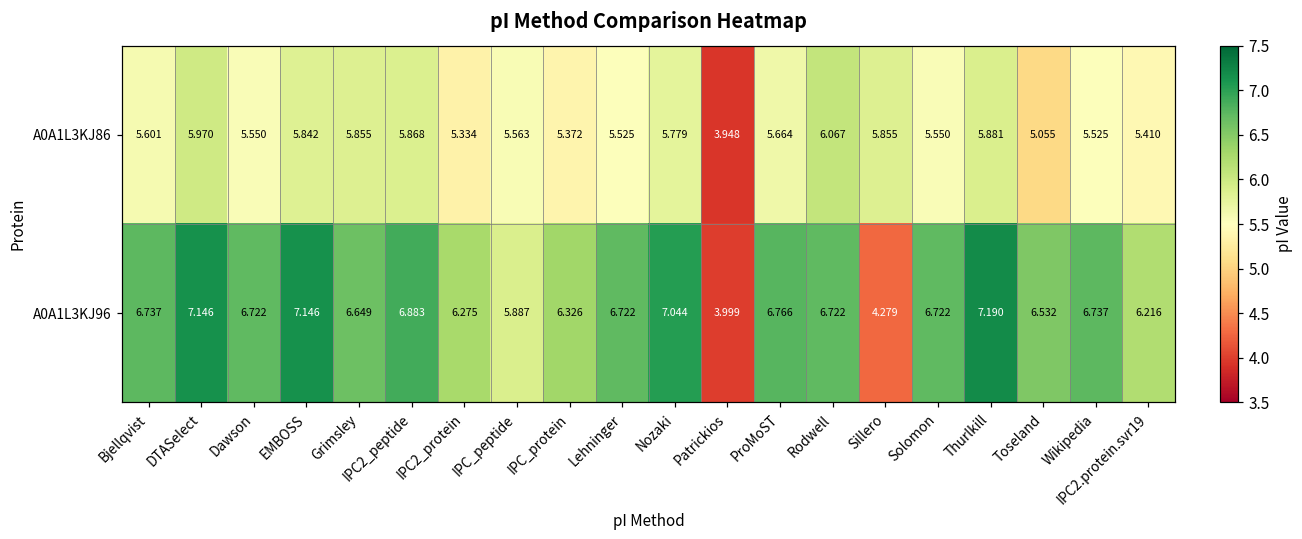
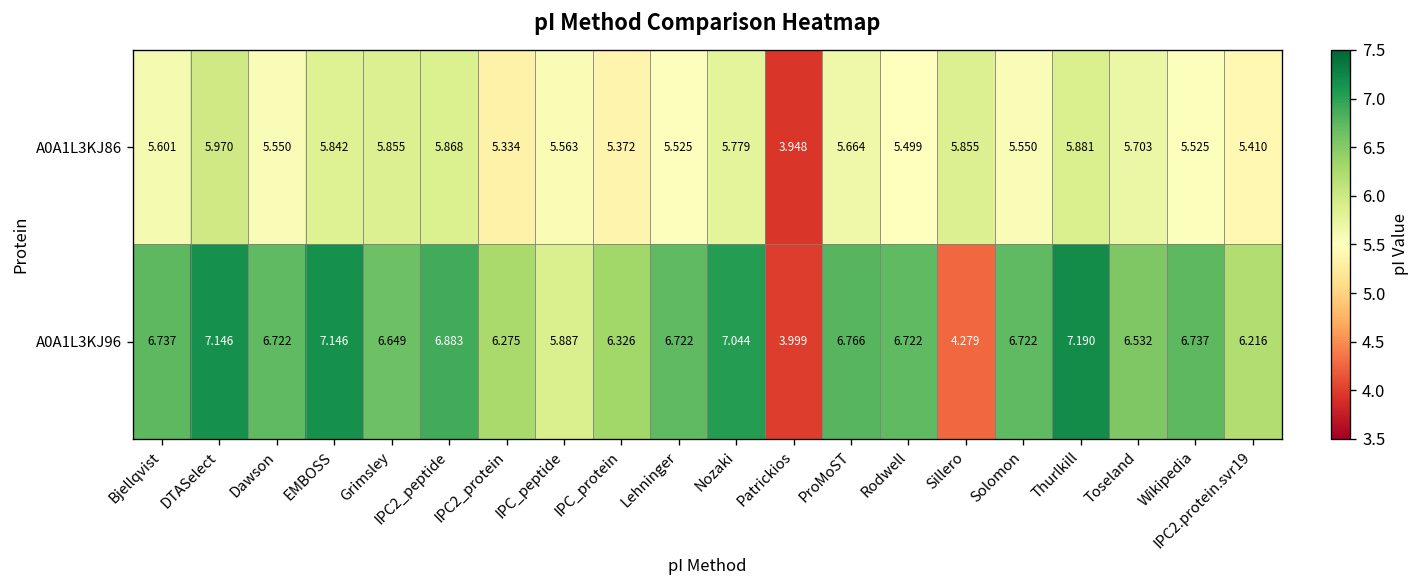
  {
    "A0A1L3KJ86": {
      "Bjellqvist": 5.601,
      "DTASelect": 5.970,
      "Dawson": 5.550,
      "EMBOSS": 5.842,
      "Grimsley": 5.855,
      "IPC2_peptide": 5.868,
      "IPC2_protein": 5.334,
      "IPC_peptide": 5.563,
      "IPC_protein": 5.372,
      "Lehninger": 5.525,
      "Nozaki": 5.779,
      "Patrickios": 3.948,
      "ProMoST": 5.664,
-     "Rodwell": 6.067,
+     "Rodwell": 5.499,
      "Sillero": 5.855,
      "Solomon": 5.550,
      "Thurlkill": 5.881,
-     "Toseland": 5.055,
+     "Toseland": 5.703,
      "Wikipedia": 5.525,
      "IPC2.protein.svr19": 5.410
    },
    "A0A1L3KJ96": {
      "Bjellqvist": 6.737,
      "DTASelect": 7.146,
      "Dawson": 6.722,
      "EMBOSS": 7.146,
      "Grimsley": 6.649,
      "IPC2_peptide": 6.883,
      "IPC2_protein": 6.275,
      "IPC_peptide": 5.887,
      "IPC_protein": 6.326,
      "Lehninger": 6.722,
      "Nozaki": 7.044,
      "Patrickios": 3.999,
      "ProMoST": 6.766,
      "Rodwell": 6.722,
      "Sillero": 4.279,
      "Solomon": 6.722,
      "Thurlkill": 7.190,
      "Toseland": 6.532,
      "Wikipedia": 6.737,
      "IPC2.protein.svr19": 6.216
    }
  }
